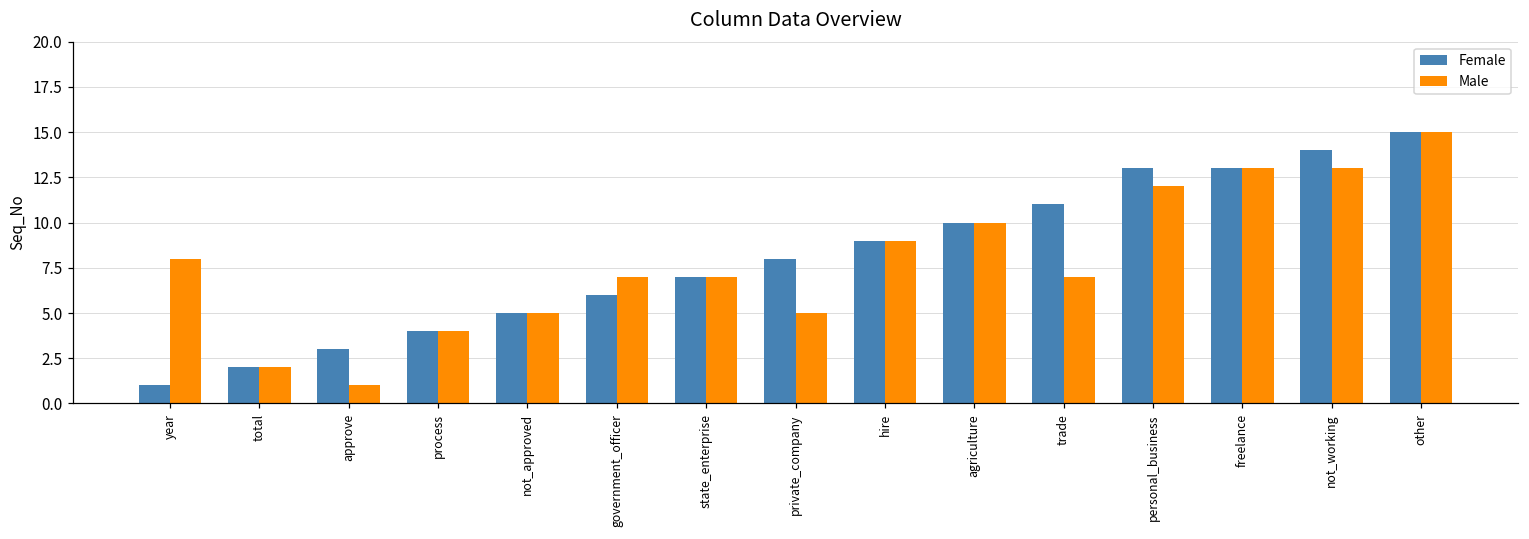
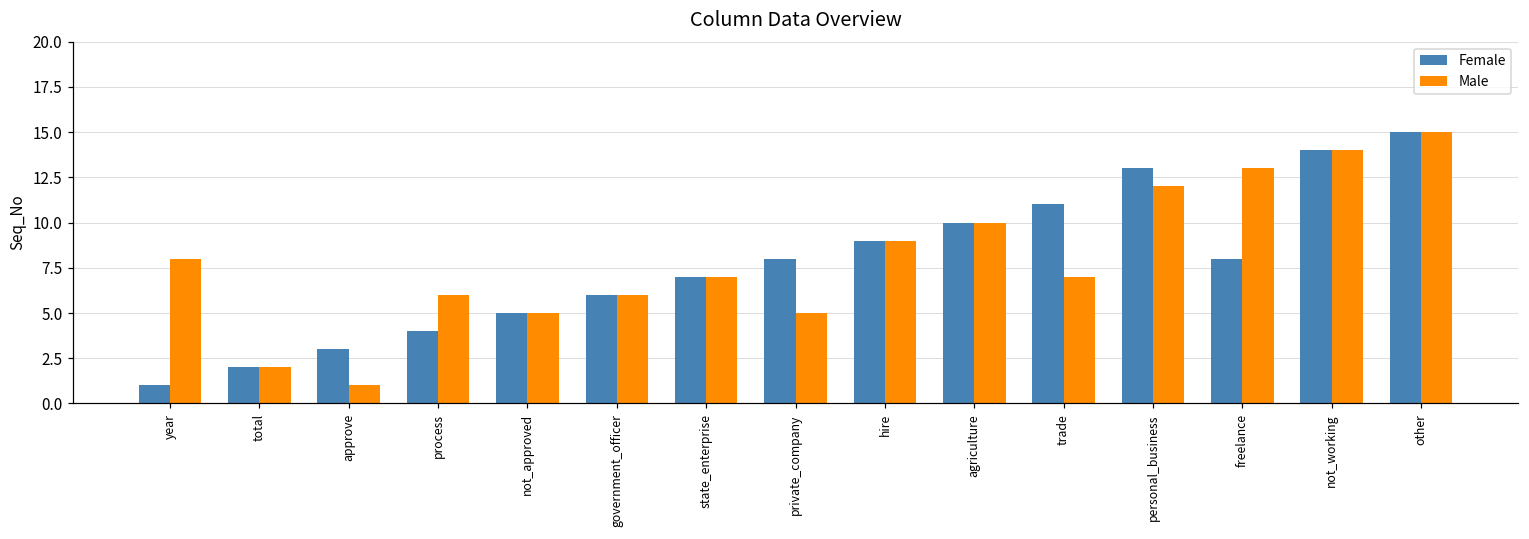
  {
    "Female": {
      "year": 1,
      "total": 2,
      "approve": 3,
      "process": 4,
      "not_approved": 5,
      "government_officer": 6,
      "state_enterprise": 7,
      "private_company": 8,
      "hire": 9,
      "agriculture": 10,
      "trade": 11,
      "personal_business": 13,
-     "freelance": 13,
+     "freelance": 8,
      "not_working": 14,
      "other": 15
    },
    "Male": {
      "year": 8,
      "total": 2,
      "approve": 1,
-     "process": 4,
+     "process": 6,
      "not_approved": 5,
-     "government_officer": 7,
+     "government_officer": 6,
      "state_enterprise": 7,
      "private_company": 5,
      "hire": 9,
      "agriculture": 10,
      "trade": 7,
      "personal_business": 12,
      "freelance": 13,
-     "not_working": 13,
+     "not_working": 14,
      "other": 15
    }
  }
